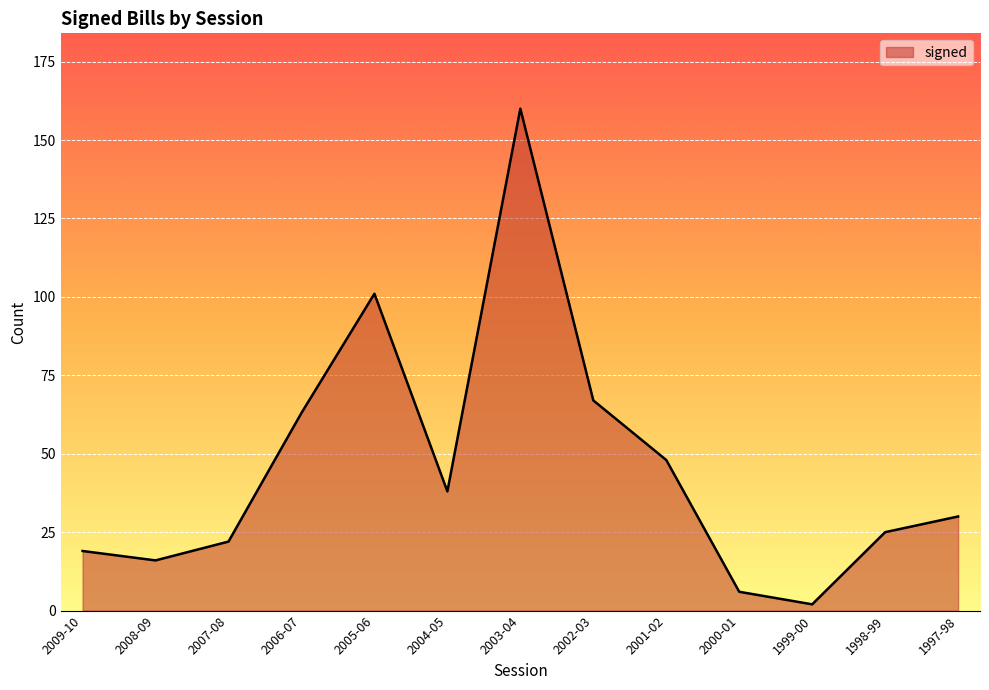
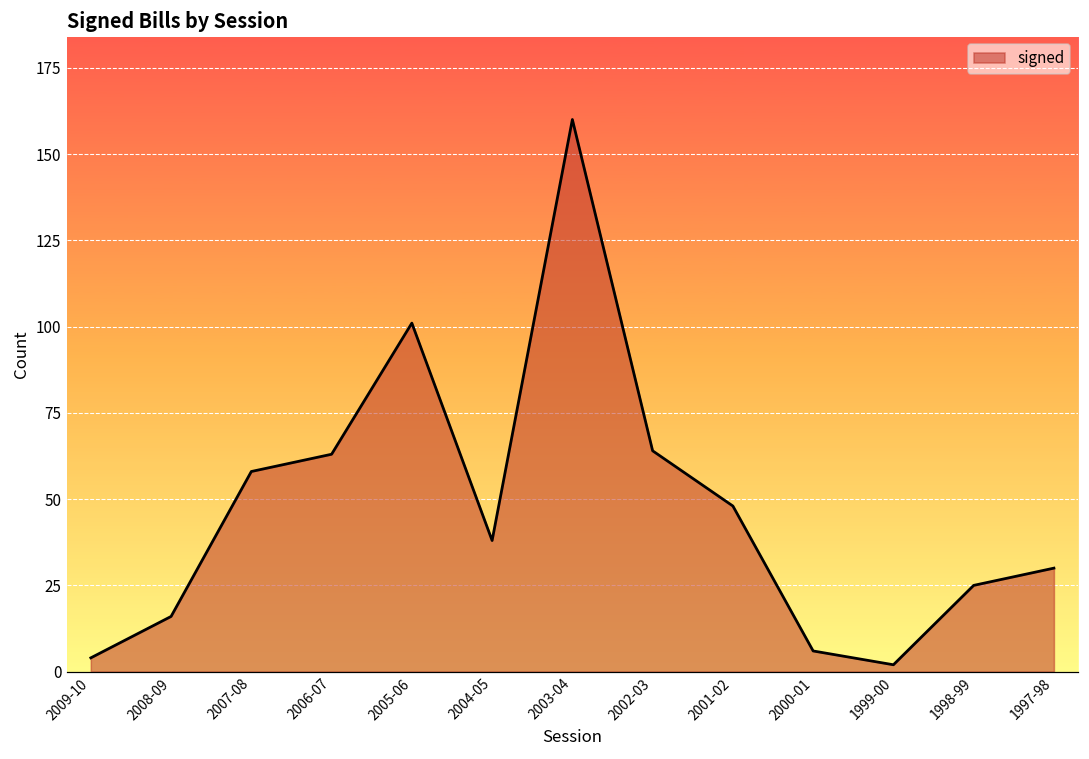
  {
-   "2009-10": 19,
+   "2009-10": 4,
    "2008-09": 16,
-   "2007-08": 22,
+   "2007-08": 58,
    "2006-07": 63,
    "2005-06": 101,
    "2004-05": 38,
    "2003-04": 160,
-   "2002-03": 67,
+   "2002-03": 64,
    "2001-02": 48,
    "2000-01": 6,
    "1999-00": 2,
    "1998-99": 25,
    "1997-98": 30
  }
